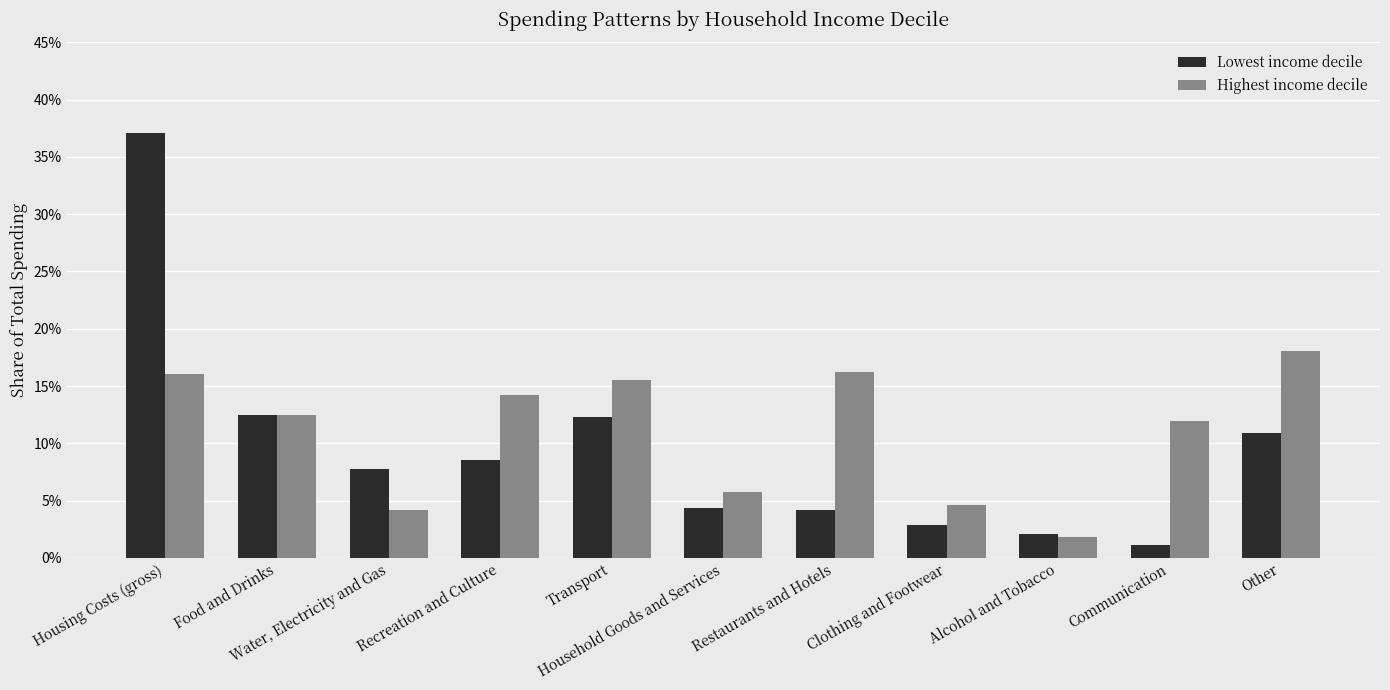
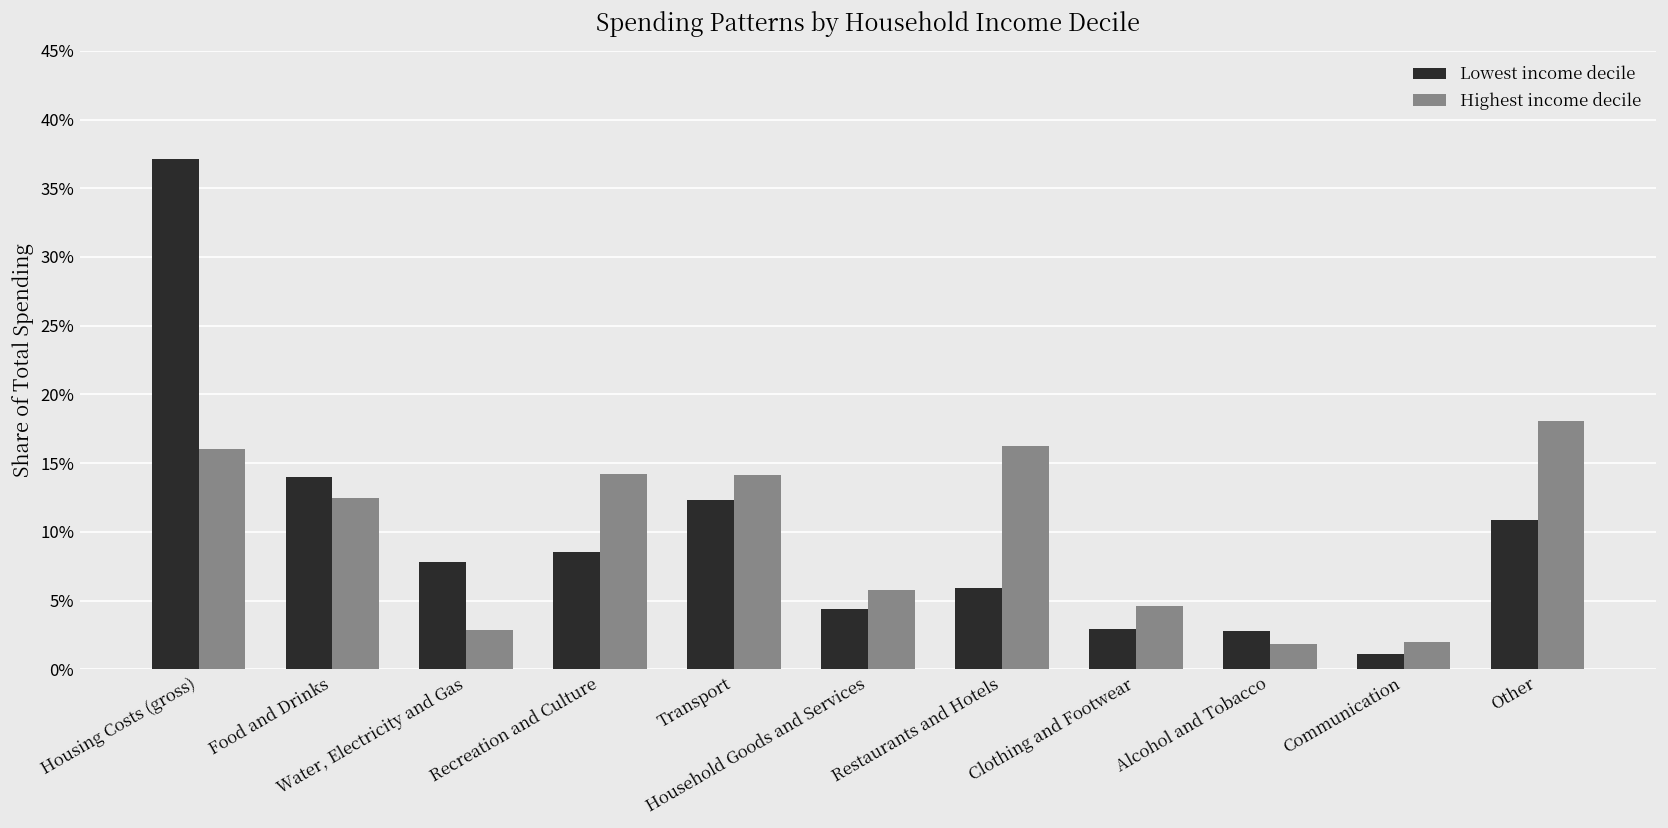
  {
    "Lowest income decile": {
      "Housing Costs (gross)": "37.1%",
-     "Food and Drinks": "12.5%",
+     "Food and Drinks": "14.0%",
      "Water, Electricity and Gas": "7.8%",
      "Recreation and Culture": "8.5%",
      "Transport": "12.3%",
      "Household Goods and Services": "4.4%",
-     "Restaurants and Hotels": "4.2%",
+     "Restaurants and Hotels": "5.9%",
      "Clothing and Footwear": "2.9%",
-     "Alcohol and Tobacco": "2.1%",
+     "Alcohol and Tobacco": "2.8%",
      "Communication": "1.2%",
      "Other": "10.9%"
    },
    "Highest income decile": {
      "Housing Costs (gross)": "16.1%",
      "Food and Drinks": "12.4%",
-     "Water, Electricity and Gas": "4.2%",
+     "Water, Electricity and Gas": "2.9%",
      "Recreation and Culture": "14.2%",
-     "Transport": "15.5%",
+     "Transport": "14.1%",
      "Household Goods and Services": "5.8%",
      "Restaurants and Hotels": "16.3%",
      "Clothing and Footwear": "4.6%",
      "Alcohol and Tobacco": "1.8%",
-     "Communication": "11.9%",
+     "Communication": "2.0%",
      "Other": "18.1%"
    }
  }
